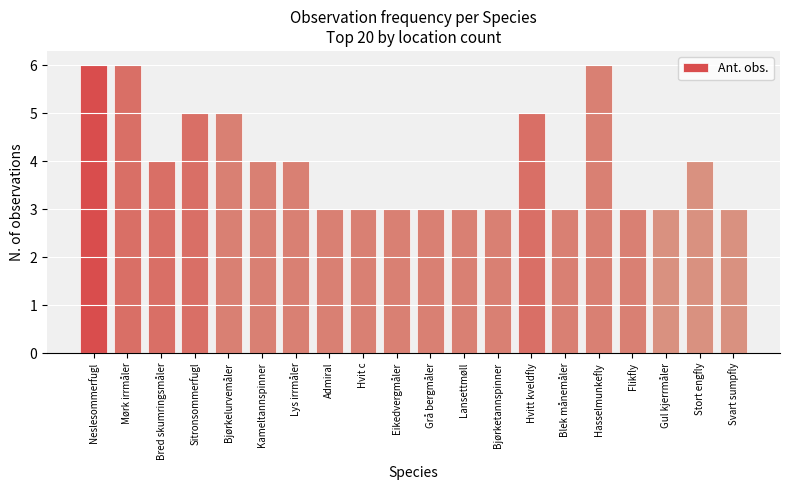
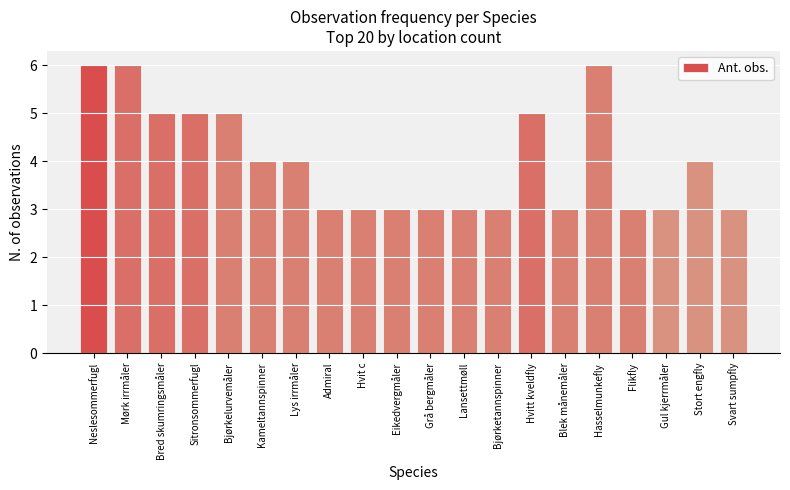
  {
    "Neslesommerfugl": 6,
    "Mørk irrmåler": 6,
-   "Bred skumringsmåler": 4,
+   "Bred skumringsmåler": 5,
    "Sitronsommerfugl": 5,
    "Bjørkelurvemåler": 5,
    "Kameltannspinner": 4,
    "Lys irrmåler": 4,
    "Admiral": 3,
    "Hvit c": 3,
    "Eikedvergmåler": 3,
    "Grå bergmåler": 3,
    "Lansettmøll": 3,
    "Bjørketannspinner": 3,
    "Hvitt kveldfly": 5,
    "Blek månemåler": 3,
    "Hasselmunkefly": 6,
    "Flikfly": 3,
    "Gul kjerrmåler": 3,
    "Stort engfly": 4,
    "Svart sumpfly": 3
  }
